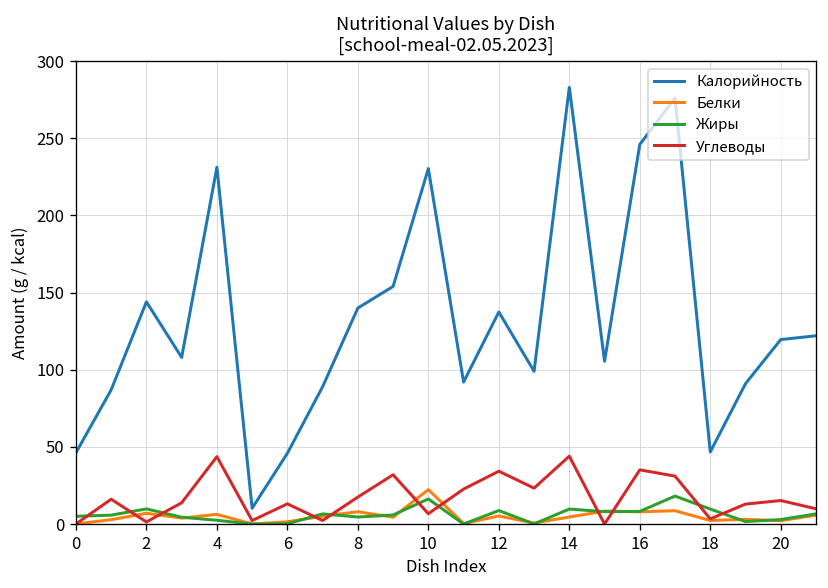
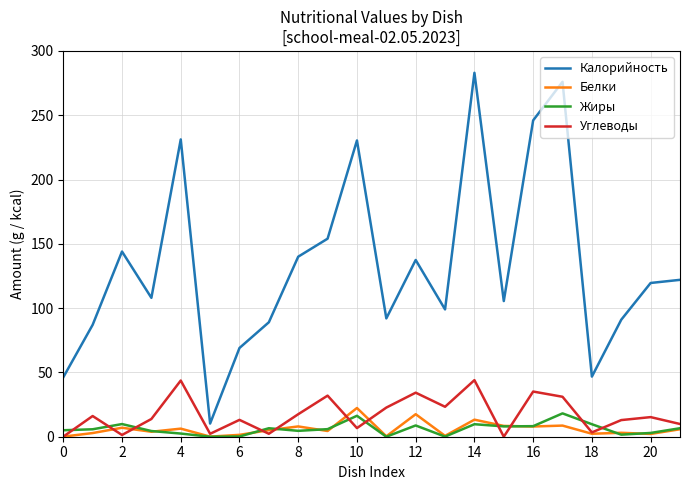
  {
    "Калорийность": {
      "0": 46,
      "2": 144,
      "4": 231,
-     "6": 46,
+     "6": 69,
      "8": 140,
      "10": 230,
      "12": 137,
      "14": 283,
      "16": 246,
      "18": 47,
      "20": 120
    },
    "Белки": {
      "2": 7,
      "4": 6,
      "8": 8,
      "10": 22,
-     "12": 5,
-     "14": 5
+     "12": 18,
+     "14": 13
    },
    "Жиры": {
      "0": 5,
      "2": 10,
      "4": 2,
      "8": 5,
      "10": 16,
      "12": 9,
      "14": 10,
      "18": 10
    },
    "Углеводы": {
      "2": 1,
      "4": 44,
      "6": 13,
      "8": 18,
      "10": 7,
      "12": 34,
      "14": 44,
      "16": 35,
      "20": 15
    }
  }
